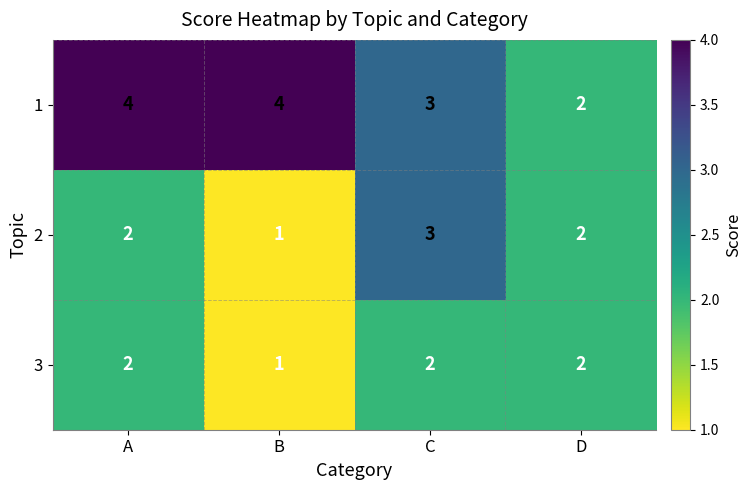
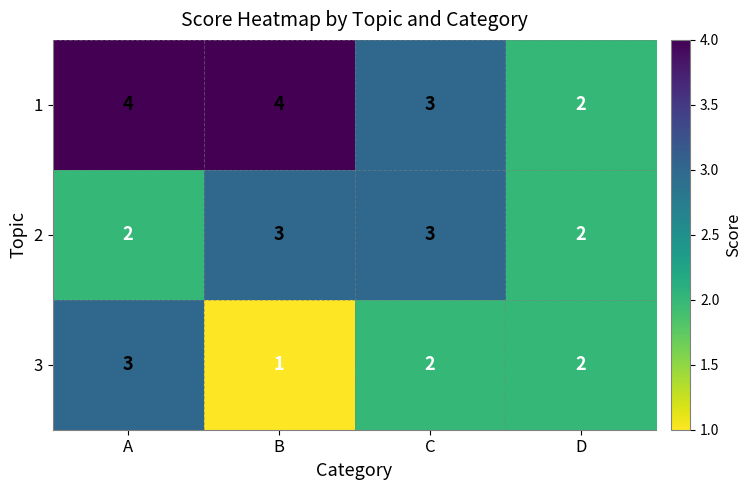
  {
    "1": {
      "A": 4,
      "B": 4,
      "C": 3,
      "D": 2
    },
    "2": {
      "A": 2,
-     "B": 1,
+     "B": 3,
      "C": 3,
      "D": 2
    },
    "3": {
-     "A": 2,
+     "A": 3,
      "B": 1,
      "C": 2,
      "D": 2
    }
  }
